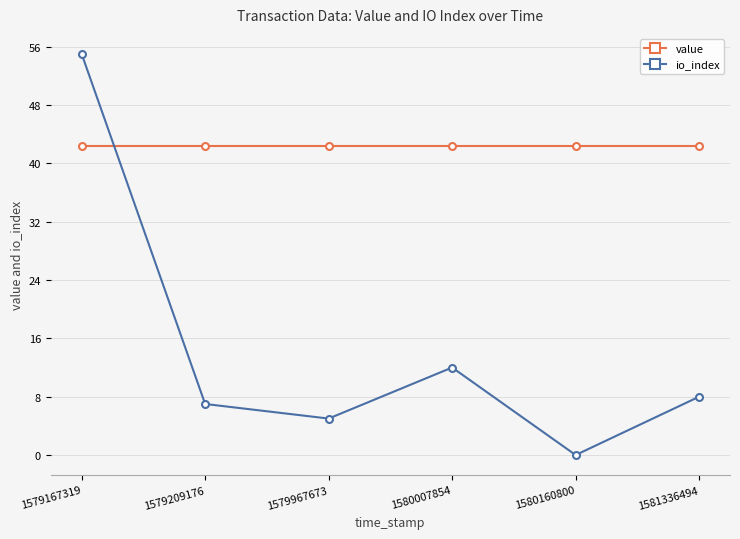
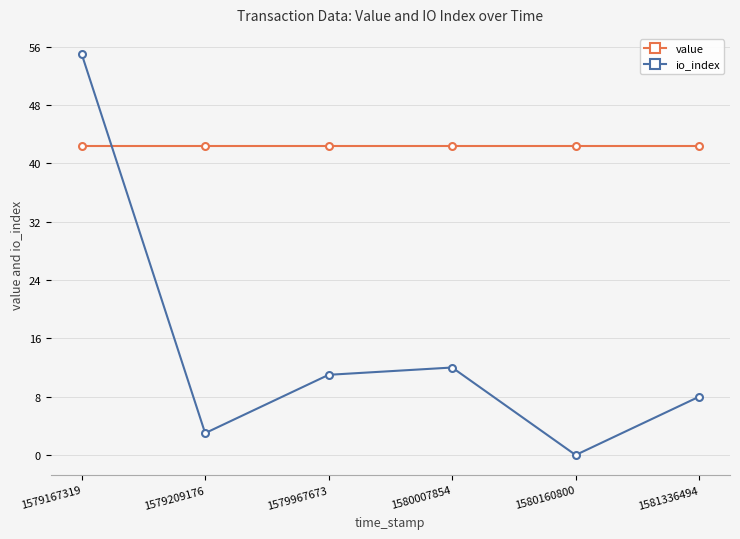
  {
    "value": {
      "1579167319": 42,
      "1579209176": 42,
      "1579967673": 42,
      "1580007854": 42,
      "1580160800": 42,
      "1581336494": 42
    },
    "io_index": {
      "1579167319": 55,
-     "1579209176": 7,
-     "1579967673": 5,
+     "1579209176": 3,
+     "1579967673": 11,
      "1580007854": 12,
      "1580160800": 0,
      "1581336494": 8
    }
  }
